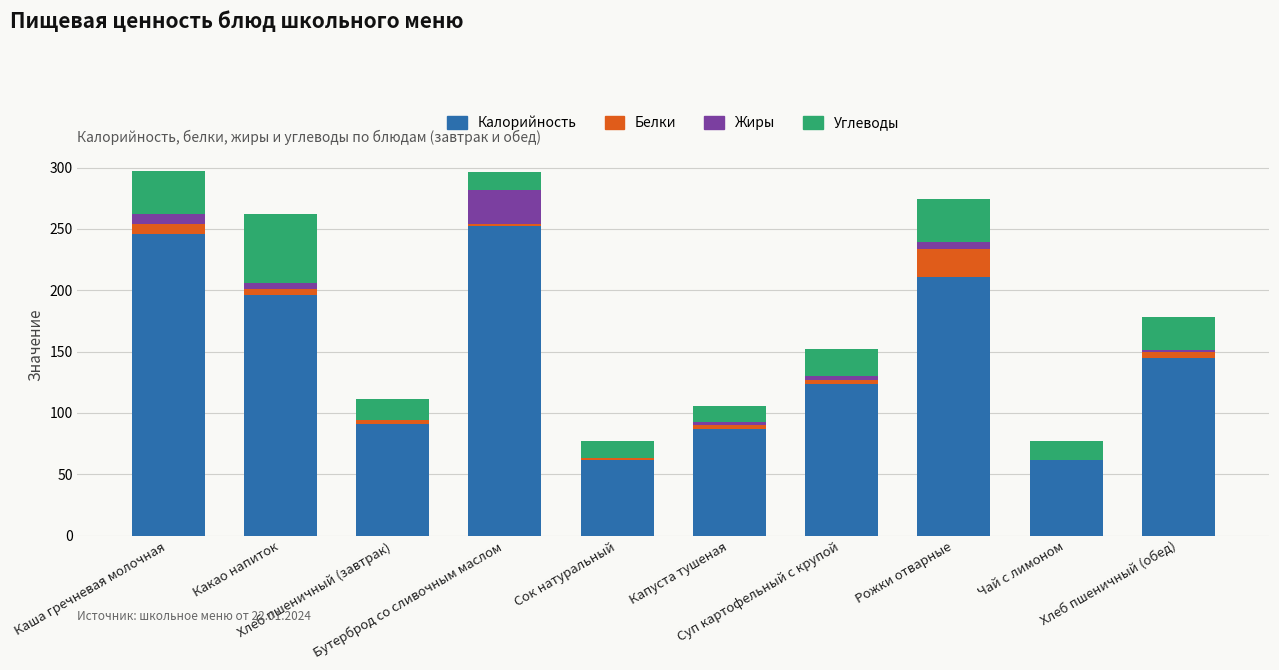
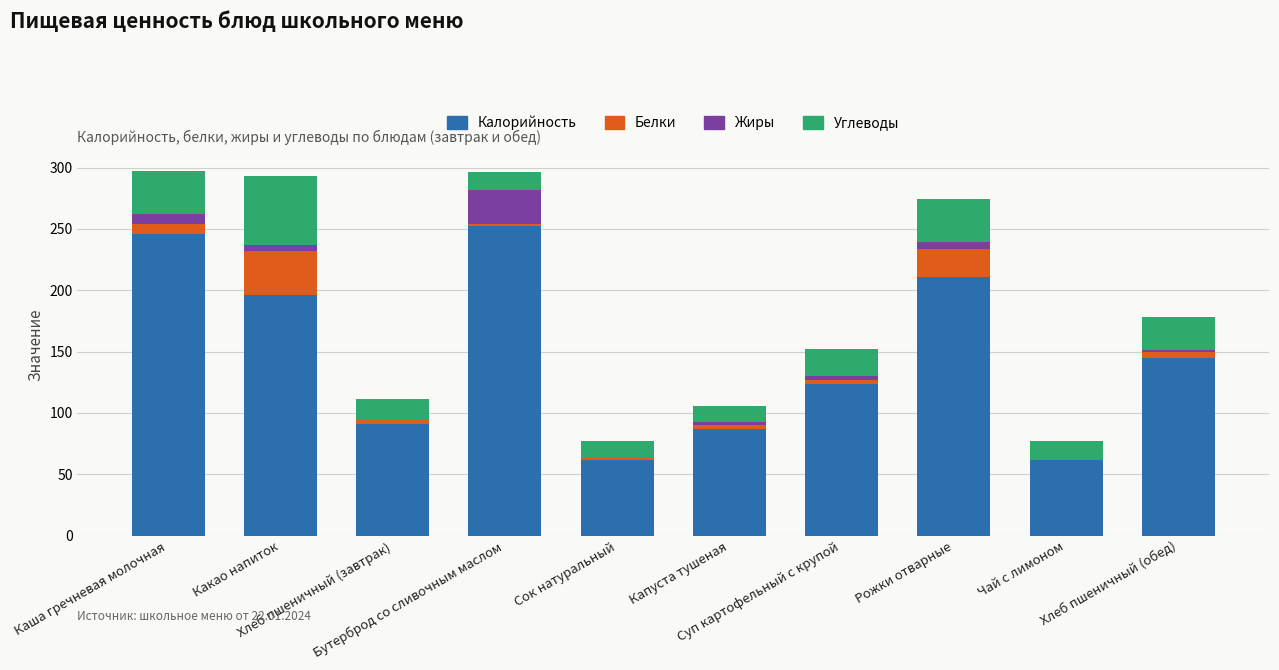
  {
    "Калорийность": {
      "Каша гречневая молочная": 246,
      "Какао напиток": 196,
      "Хлеб пшеничный (завтрак)": 91,
      "Бутерброд со сливочным маслом": 252,
      "Сок натуральный": 62,
      "Капуста тушеная": 87,
      "Суп картофельный с крупой": 124,
      "Рожки отварные": 211,
      "Чай с лимоном": 62,
      "Хлеб пшеничный (обед)": 145
    },
    "Белки": {
      "Каша гречневая молочная": 8,
-     "Какао напиток": 5,
+     "Какао напиток": 36,
      "Хлеб пшеничный (завтрак)": 3,
      "Капуста тушеная": 3,
      "Суп картофельный с крупой": 3,
      "Рожки отварные": 23,
      "Чай с лимоном": 0,
      "Хлеб пшеничный (обед)": 5
    },
    "Жиры": {
      "Каша гречневая молочная": 8,
      "Какао напиток": 5,
      "Хлеб пшеничный (завтрак)": 0,
      "Бутерброд со сливочным маслом": 28,
      "Сок натуральный": 0,
      "Капуста тушеная": 3,
      "Суп картофельный с крупой": 3,
      "Рожки отварные": 5,
      "Чай с лимоном": 0
    },
    "Углеводы": {
      "Каша гречневая молочная": 35,
      "Какао напиток": 56,
      "Хлеб пшеничный (завтрак)": 17,
      "Бутерброд со сливочным маслом": 14,
      "Сок натуральный": 14,
      "Капуста тушеная": 13,
      "Суп картофельный с крупой": 22,
      "Рожки отварные": 35,
      "Чай с лимоном": 15,
      "Хлеб пшеничный (обед)": 27
    }
  }
